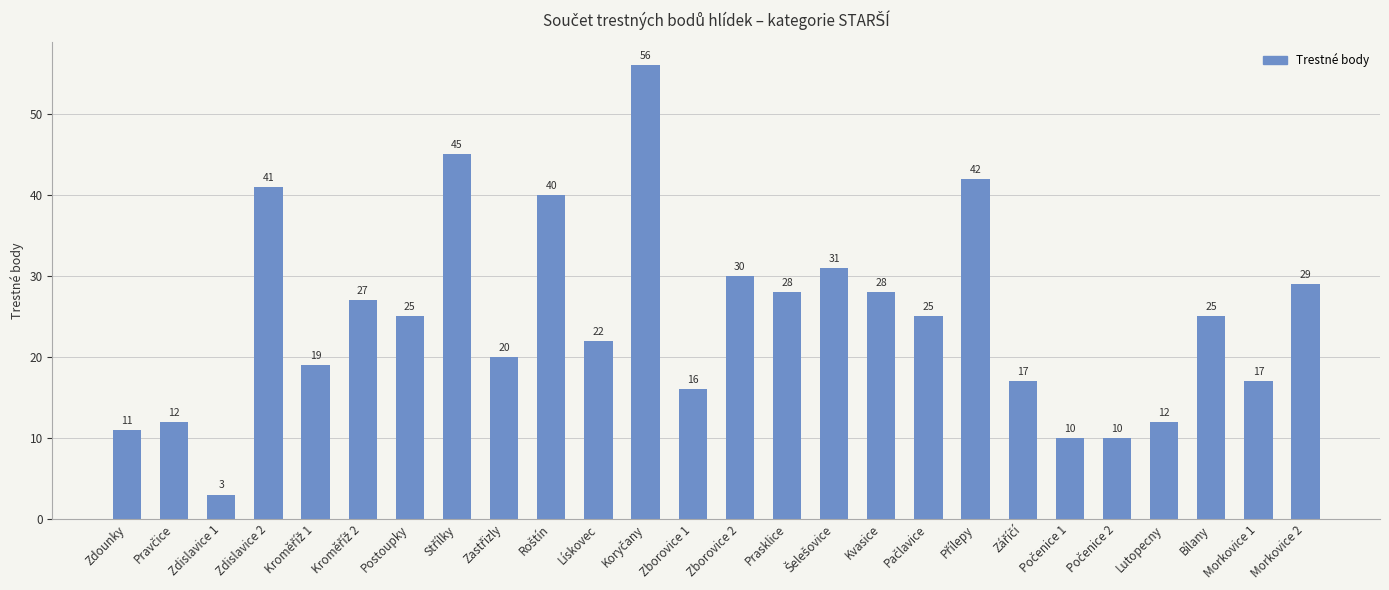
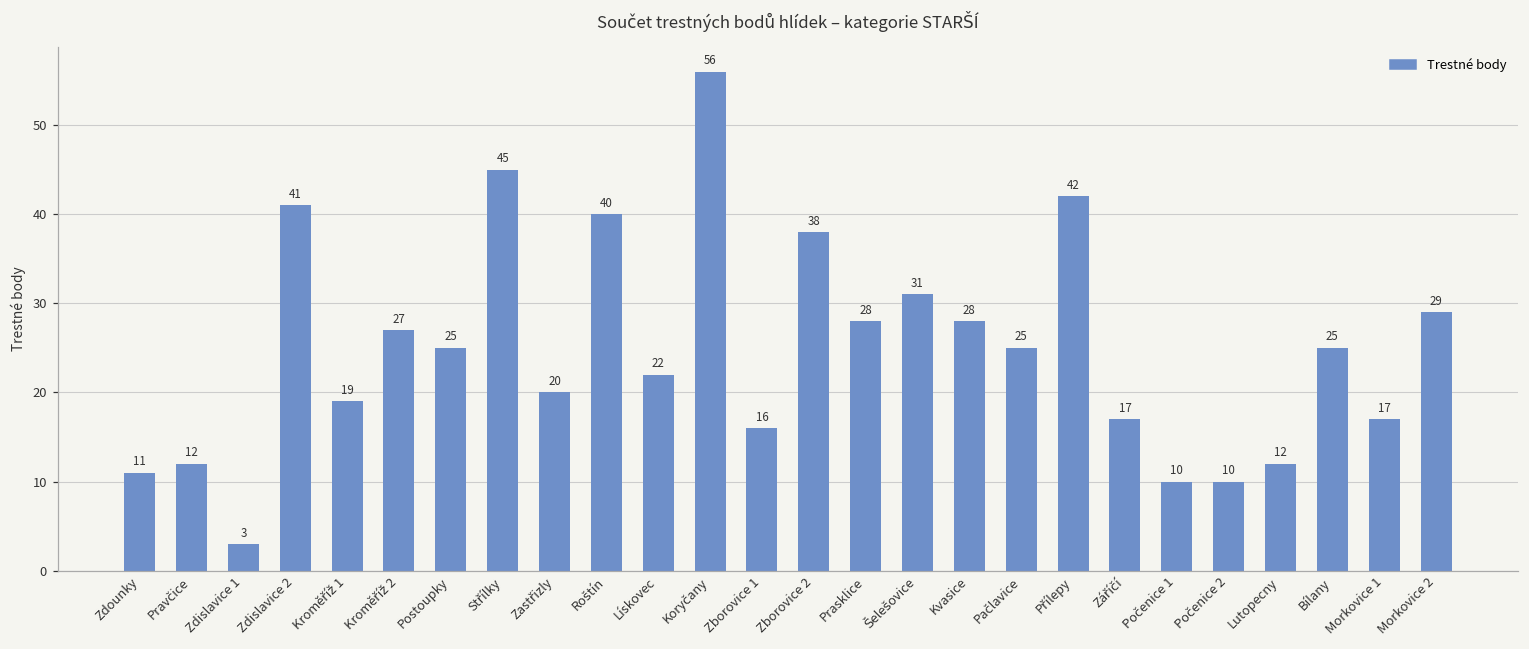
  {
    "Zdounky": 11,
    "Pravčice": 12,
    "Zdislavice 1": 3,
    "Zdislavice 2": 41,
    "Kroměříž 1": 19,
    "Kroměříž 2": 27,
    "Postoupky": 25,
    "Střílky": 45,
    "Zastřizly": 20,
    "Roštín": 40,
    "Lískovec": 22,
    "Koryčany": 56,
    "Zborovice 1": 16,
-   "Zborovice 2": 30,
+   "Zborovice 2": 38,
    "Prasklice": 28,
    "Šelešovice": 31,
    "Kvasice": 28,
    "Pačlavice": 25,
    "Přílepy": 42,
    "Záříčí": 17,
    "Počenice 1": 10,
    "Počenice 2": 10,
    "Lutopecny": 12,
    "Bílany": 25,
    "Morkovice 1": 17,
    "Morkovice 2": 29
  }
